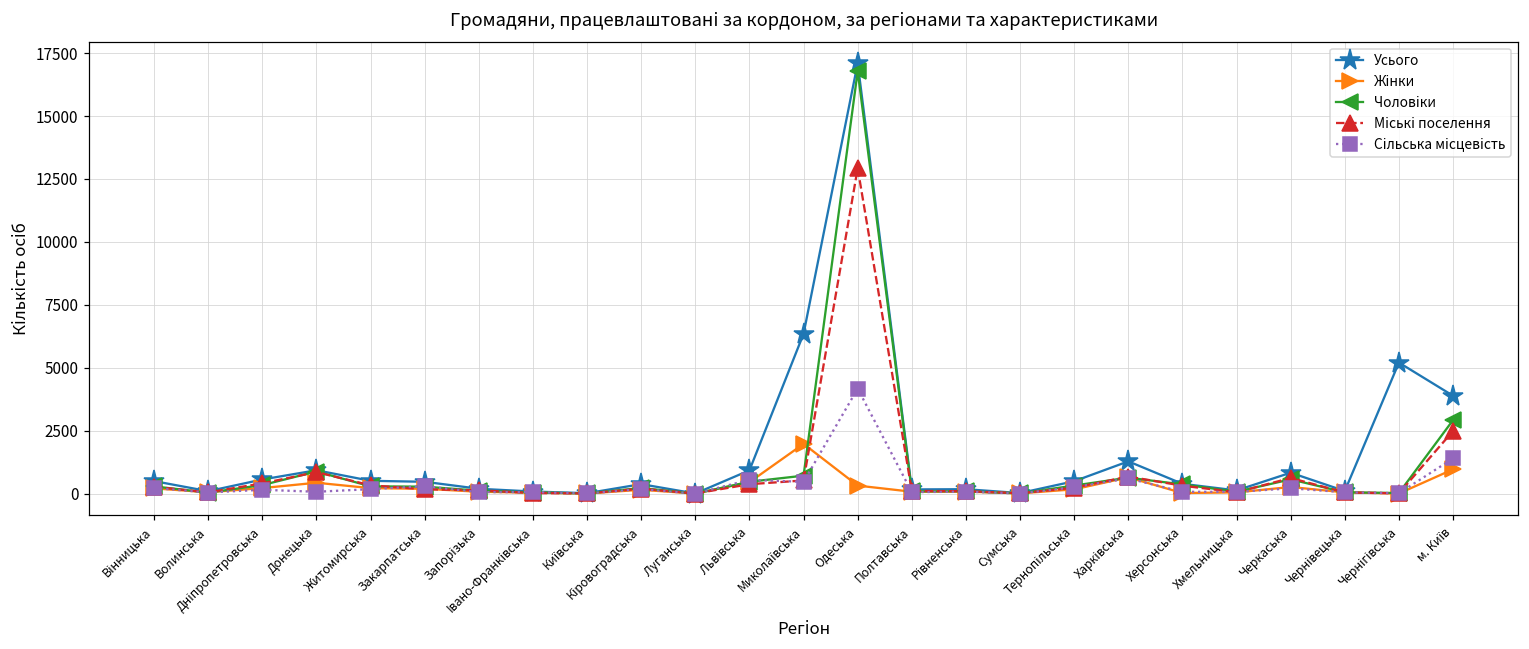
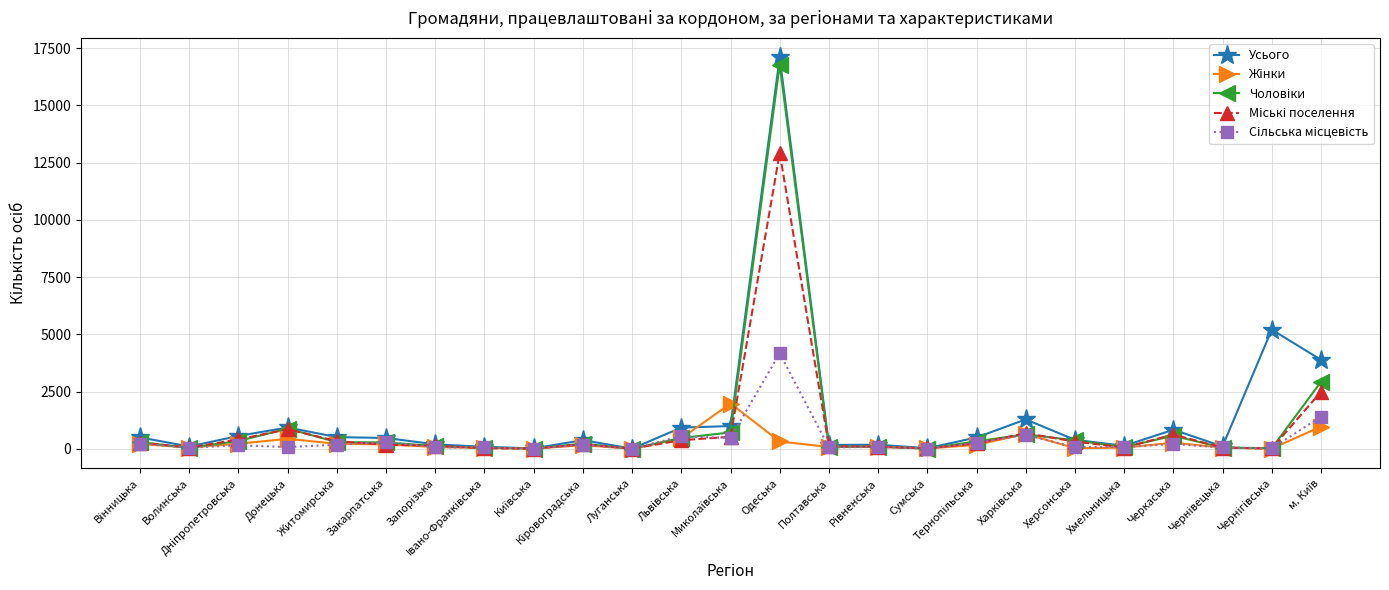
  {
    "Усього": {
      "Вінницька": 500,
      "Дніпропетровська": 600,
      "Житомирська": 500,
      "Закарпатська": 500,
      "Кіровоградська": 400,
      "Львівська": 900,
-     "Миколаївська": 6400,
+     "Миколаївська": 1000,
      "Одеська": 17100,
      "Тернопільська": 500,
      "Харківська": 1300,
      "Черкаська": 800,
      "Чернігівська": 5200,
      "м. Київ": 3900
    },
    "Жінки": {
      "Донецька": 400,
      "Миколаївська": 2000,
      "Одеська": 300,
      "м. Київ": 1000
    },
    "Чоловіки": {
      "Миколаївська": 700,
      "Одеська": 16800,
      "м. Київ": 2900
    },
    "Міські поселення": {
      "Одеська": 12900,
      "м. Київ": 2500
    },
    "Сільська місцевість": {
      "Донецька": 100,
      "Одеська": 4200,
      "м. Київ": 1400
    }
  }
